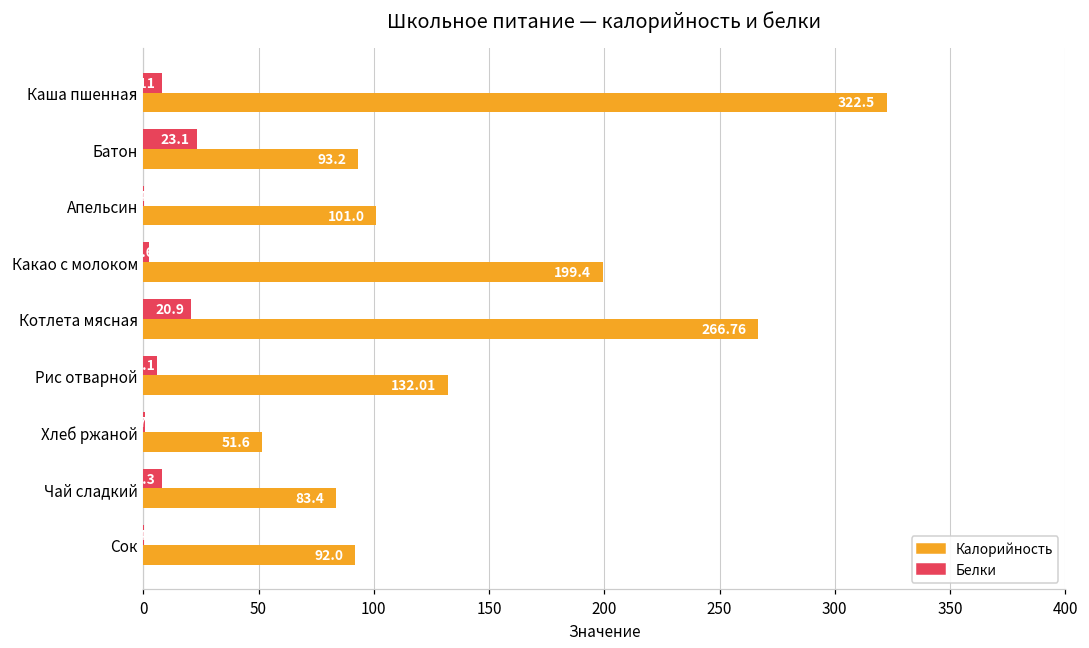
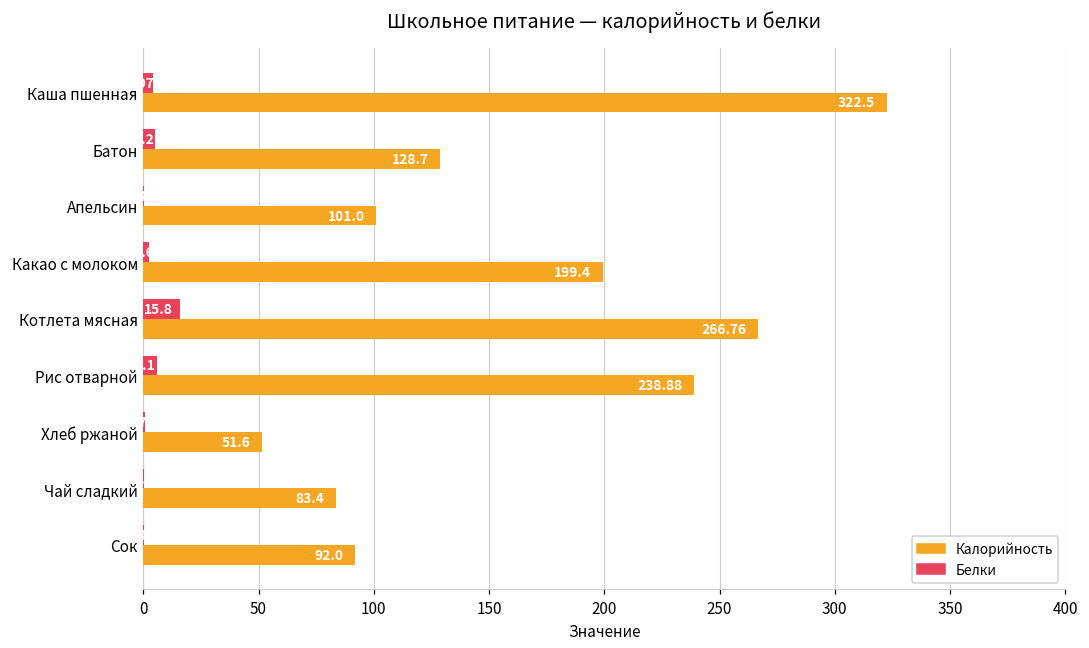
  {
    "Калорийность": {
      "Каша пшенная": 322.5,
-     "Батон": 93.2,
+     "Батон": 128.7,
      "Апельсин": 101.0,
      "Какао с молоком": 199.4,
      "Котлета мясная": 266.76,
-     "Рис отварной": 132.01,
+     "Рис отварной": 238.88,
      "Хлеб ржаной": 51.6,
      "Чай сладкий": 83.4,
      "Сок": 92.0
    },
    "Белки": {
-     "Каша пшенная": 8,
-     "Батон": 23.1,
-     "Котлета мясная": 20.9,
+     "Каша пшенная": 4,
+     "Батон": 5.2,
+     "Котлета мясная": 15.8,
      "Рис отварной": 6.1,
-     "Чай сладкий": 8
+     "Чай сладкий": 0
    }
  }
